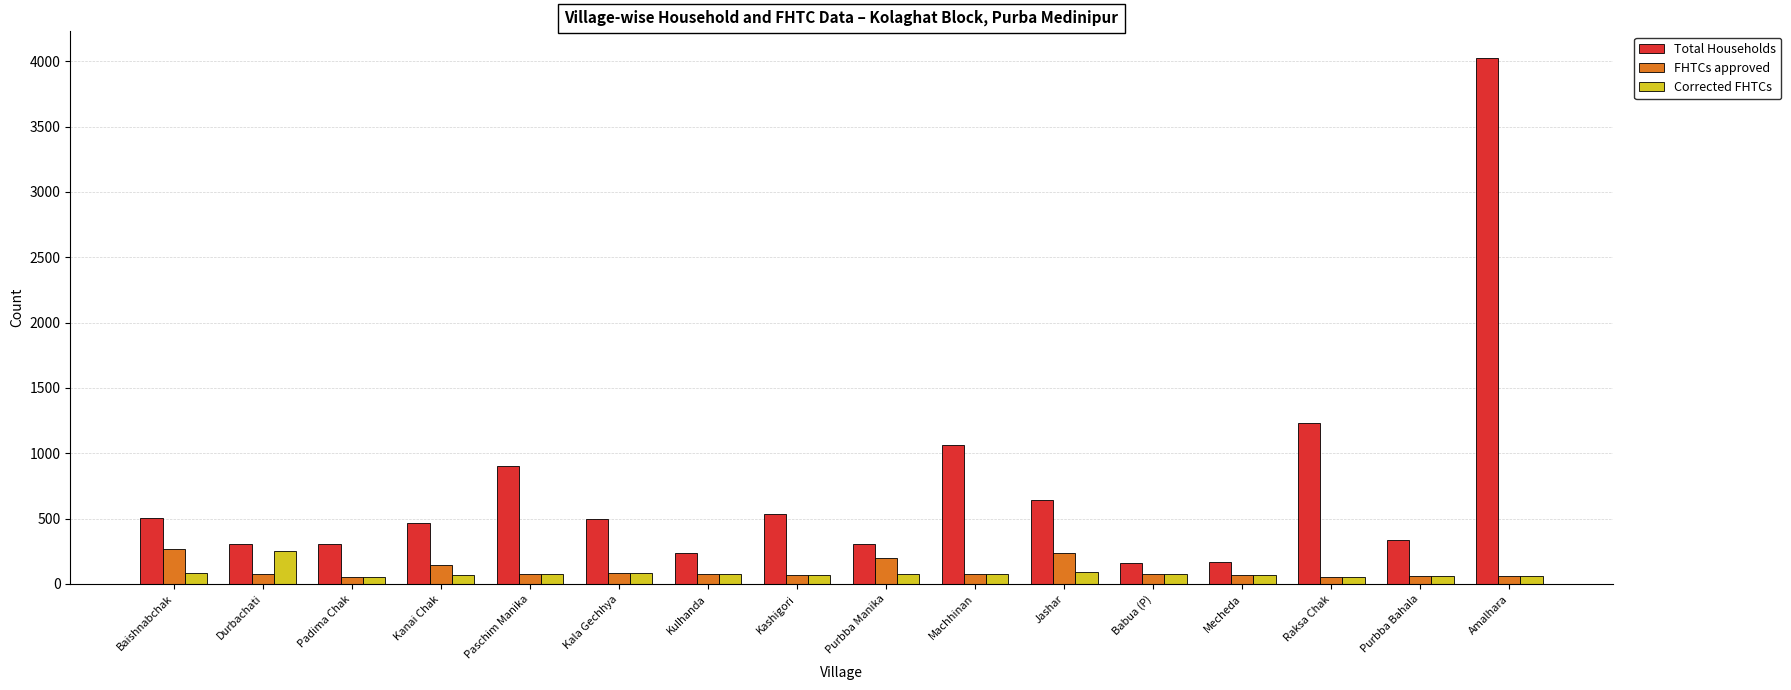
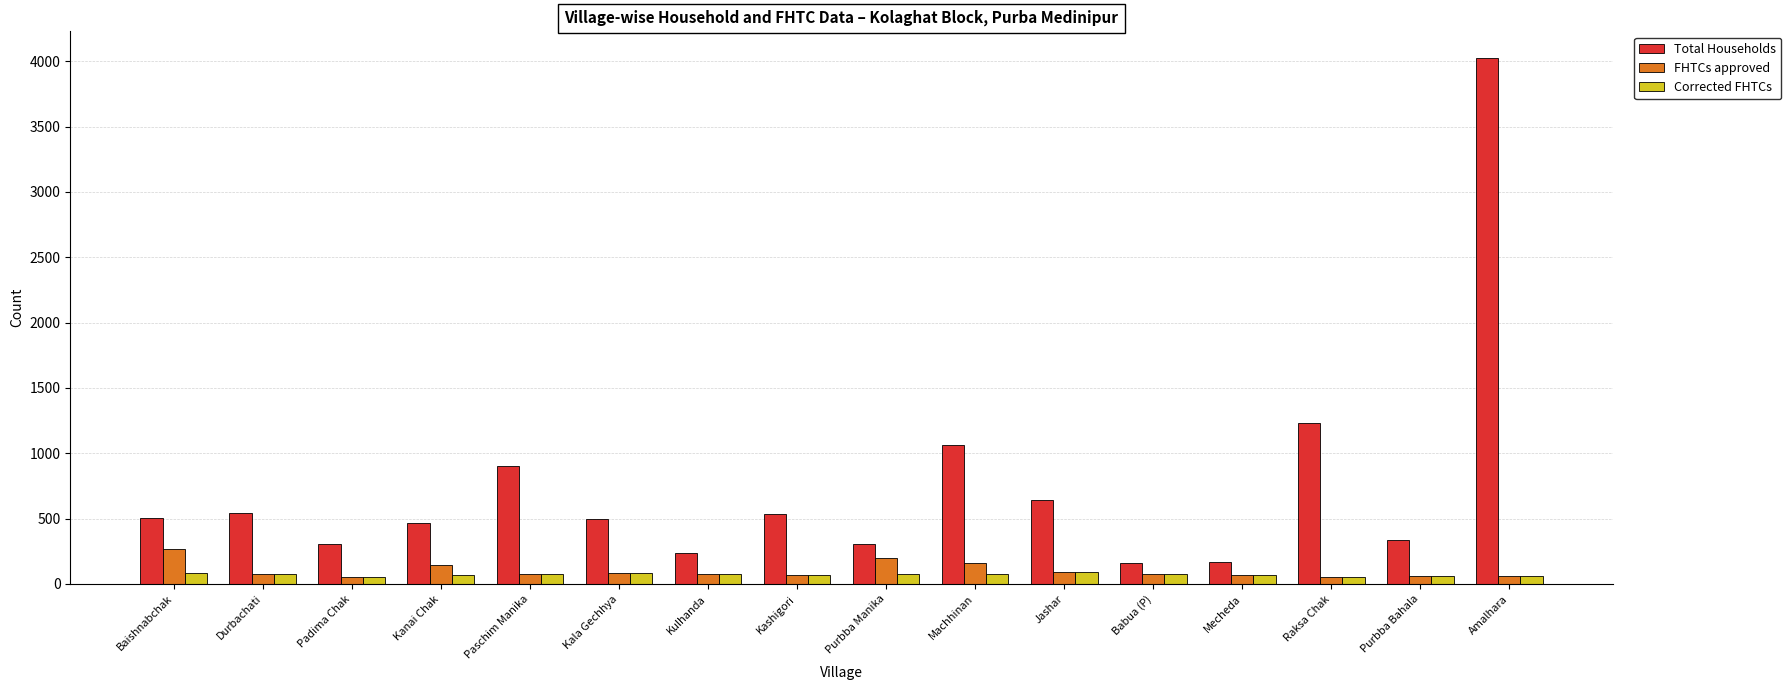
  {
    "Total Households": {
      "Baishnabchak": 510,
-     "Durbachati": 310,
+     "Durbachati": 540,
      "Padima Chak": 310,
      "Kanai Chak": 470,
      "Paschim Manika": 900,
      "Kala Gechhya": 500,
      "Kulhanda": 240,
      "Kashigori": 540,
      "Purbba Manika": 310,
      "Machhinan": 1070,
      "Jashar": 650,
      "Babua (P)": 160,
      "Mecheda": 170,
      "Raksa Chak": 1230,
      "Purbba Bahala": 340,
      "Amalhara": 4030
    },
    "FHTCs approved": {
      "Baishnabchak": 270,
      "Durbachati": 80,
      "Padima Chak": 60,
      "Kanai Chak": 140,
      "Paschim Manika": 80,
      "Kala Gechhya": 80,
      "Kulhanda": 80,
      "Kashigori": 70,
      "Purbba Manika": 200,
-     "Machhinan": 80,
-     "Jashar": 240,
+     "Machhinan": 160,
+     "Jashar": 90,
      "Babua (P)": 80,
      "Mecheda": 70,
      "Raksa Chak": 50,
      "Purbba Bahala": 60,
      "Amalhara": 60
    },
    "Corrected FHTCs": {
      "Baishnabchak": 80,
-     "Durbachati": 250,
+     "Durbachati": 80,
      "Padima Chak": 60,
      "Kanai Chak": 70,
      "Paschim Manika": 80,
      "Kala Gechhya": 80,
      "Kulhanda": 80,
      "Kashigori": 70,
      "Purbba Manika": 80,
      "Machhinan": 80,
      "Jashar": 90,
      "Babua (P)": 80,
      "Mecheda": 70,
      "Raksa Chak": 50,
      "Purbba Bahala": 60,
      "Amalhara": 60
    }
  }
